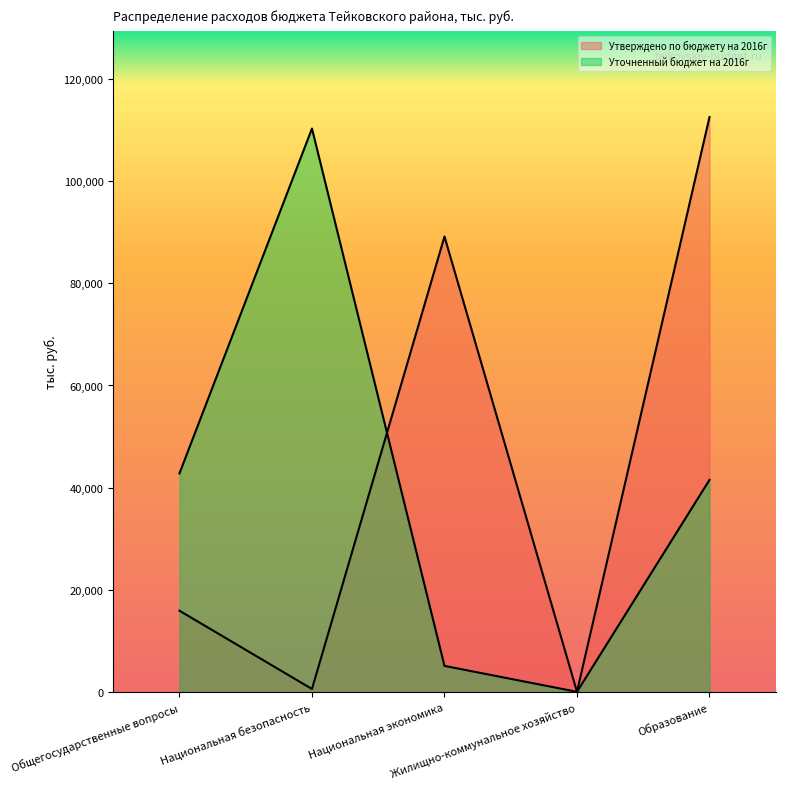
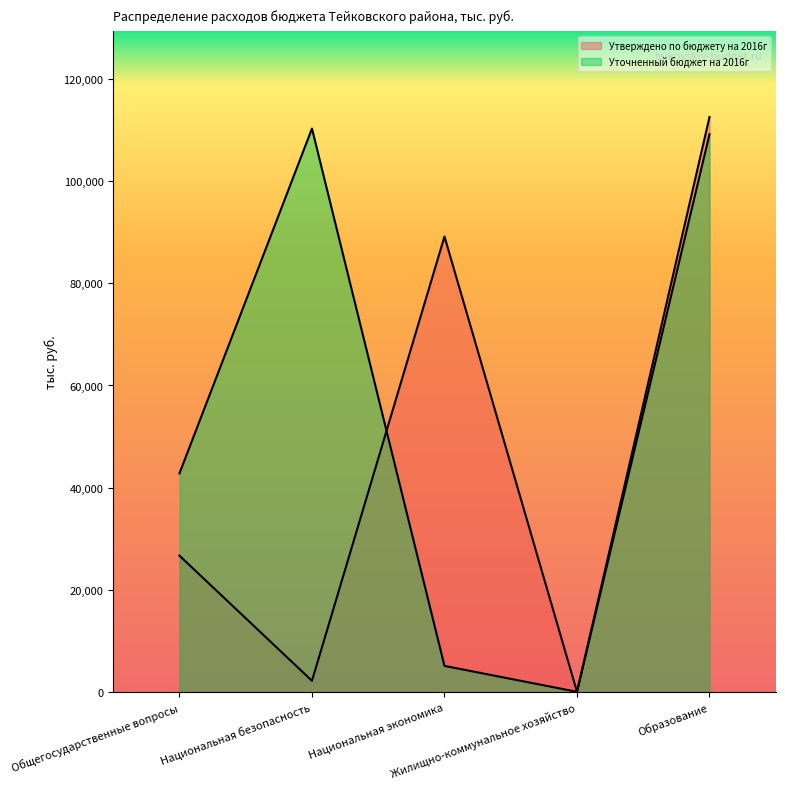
  {
    "Утверждено по бюджету на 2016г": {
-     "Общегосударственные вопросы": "16,000",
-     "Национальная безопасность": "1,000",
+     "Общегосударственные вопросы": "27,000",
+     "Национальная безопасность": "2,000",
      "Национальная экономика": "89,000",
      "Образование": "113,000"
    },
    "Уточненный бюджет на 2016г": {
      "Общегосударственные вопросы": "43,000",
      "Национальная безопасность": "110,000",
      "Национальная экономика": "5,000",
-     "Образование": "42,000"
+     "Образование": "109,000"
    }
  }
